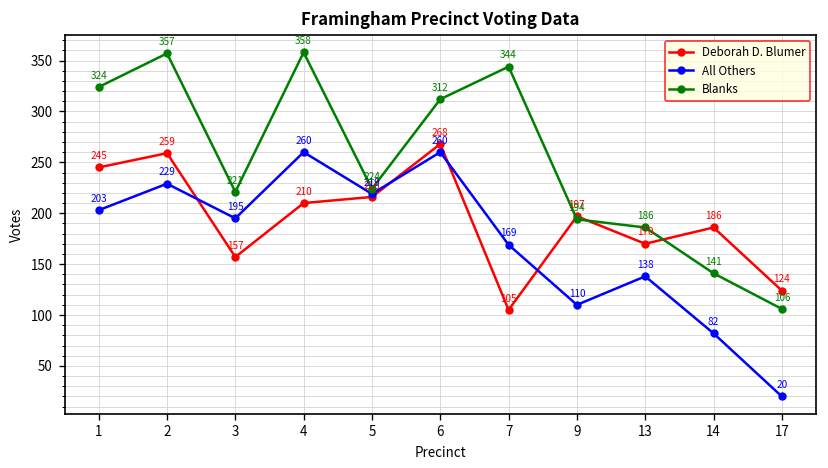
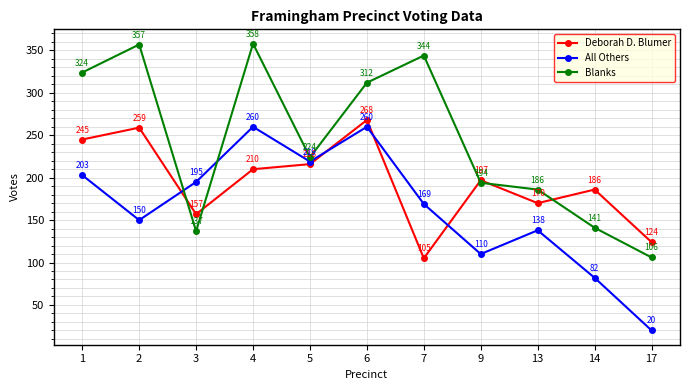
  {
    "Deborah D. Blumer": {
      "1": 245,
      "2": 259,
      "3": 157,
      "4": 210,
      "7": 105,
      "14": 186,
      "17": 124
    },
    "All Others": {
      "1": 203,
-     "2": 229,
+     "2": 150,
      "3": 195,
      "4": 260,
      "7": 169,
      "9": 110,
      "13": 138,
      "14": 82,
      "17": 20
    },
    "Blanks": {
      "1": 324,
      "2": 357,
-     "3": 221,
+     "3": 137,
      "4": 358,
      "6": 312,
      "7": 344,
      "13": 186,
      "14": 141
    }
  }
